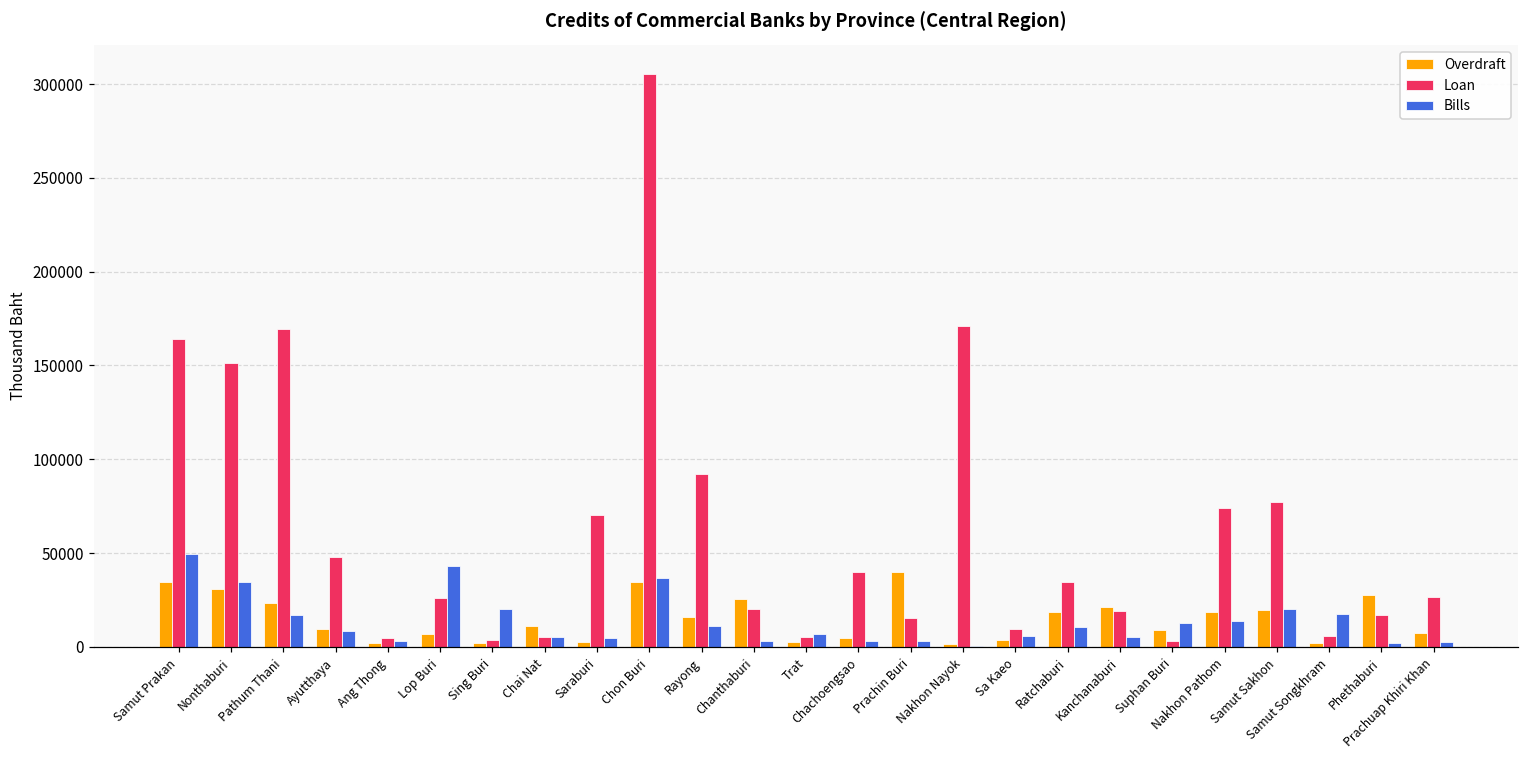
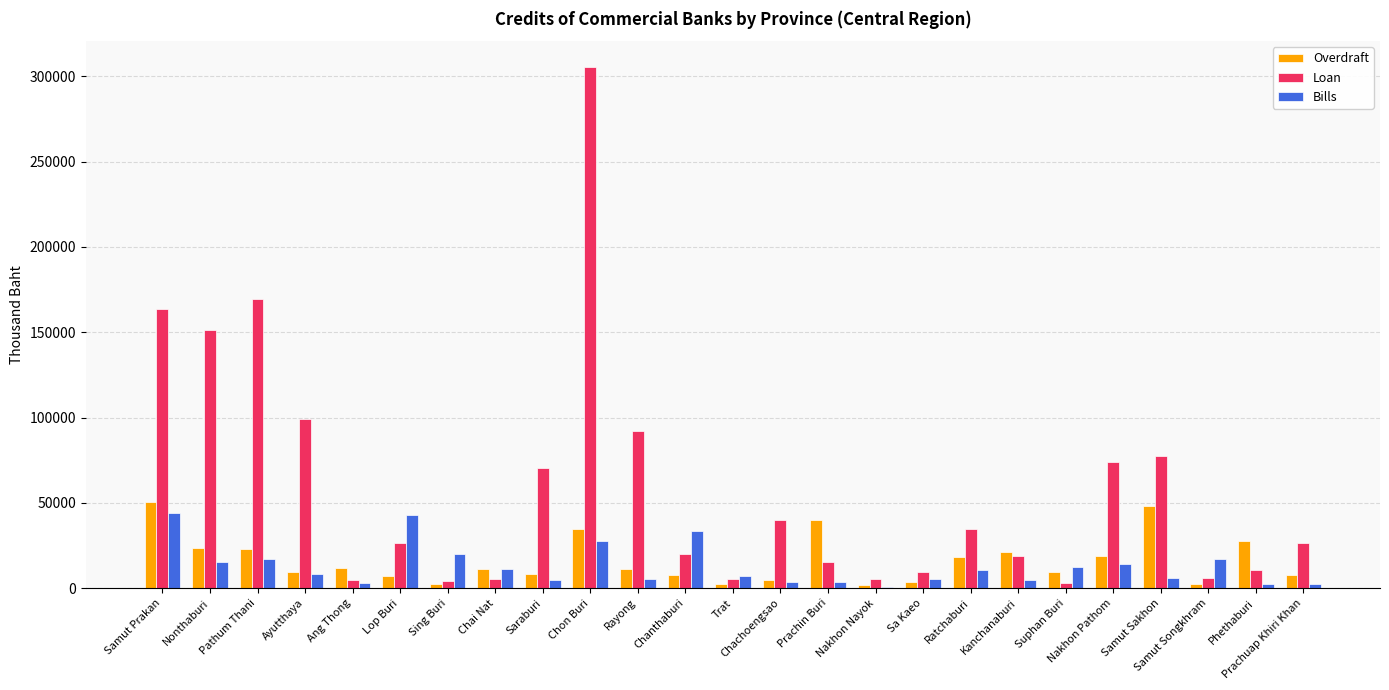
  {
    "Overdraft": {
-     "Samut Prakan": 34000,
-     "Nonthaburi": 31000,
+     "Samut Prakan": 50000,
+     "Nonthaburi": 24000,
      "Pathum Thani": 23000,
      "Ayutthaya": 9000,
-     "Ang Thong": 2000,
+     "Ang Thong": 12000,
      "Lop Buri": 7000,
      "Sing Buri": 2000,
      "Chai Nat": 11000,
-     "Saraburi": 3000,
+     "Saraburi": 8000,
      "Chon Buri": 35000,
-     "Rayong": 16000,
-     "Chanthaburi": 26000,
+     "Rayong": 11000,
+     "Chanthaburi": 7000,
      "Trat": 2000,
      "Chachoengsao": 4000,
      "Prachin Buri": 40000,
      "Nakhon Nayok": 2000,
      "Sa Kaeo": 4000,
      "Ratchaburi": 19000,
      "Kanchanaburi": 21000,
      "Suphan Buri": 9000,
      "Nakhon Pathom": 19000,
-     "Samut Sakhon": 20000,
+     "Samut Sakhon": 48000,
      "Samut Songkhram": 2000,
      "Phethaburi": 27000,
      "Prachuap Khiri Khan": 7000
    },
    "Loan": {
      "Samut Prakan": 164000,
      "Nonthaburi": 151000,
      "Pathum Thani": 169000,
-     "Ayutthaya": 48000,
+     "Ayutthaya": 99000,
      "Ang Thong": 5000,
      "Lop Buri": 26000,
      "Sing Buri": 4000,
      "Chai Nat": 5000,
      "Saraburi": 71000,
      "Chon Buri": 305000,
      "Rayong": 92000,
      "Chanthaburi": 20000,
      "Trat": 5000,
      "Chachoengsao": 40000,
      "Prachin Buri": 15000,
-     "Nakhon Nayok": 171000,
+     "Nakhon Nayok": 5000,
      "Sa Kaeo": 9000,
      "Ratchaburi": 35000,
      "Kanchanaburi": 19000,
      "Suphan Buri": 3000,
      "Nakhon Pathom": 74000,
      "Samut Sakhon": 77000,
      "Samut Songkhram": 6000,
-     "Phethaburi": 17000,
+     "Phethaburi": 11000,
      "Prachuap Khiri Khan": 27000
    },
    "Bills": {
-     "Samut Prakan": 49000,
-     "Nonthaburi": 35000,
+     "Samut Prakan": 44000,
+     "Nonthaburi": 15000,
      "Pathum Thani": 17000,
      "Ayutthaya": 8000,
      "Ang Thong": 3000,
      "Lop Buri": 43000,
      "Sing Buri": 20000,
-     "Chai Nat": 5000,
+     "Chai Nat": 11000,
      "Saraburi": 5000,
-     "Chon Buri": 37000,
-     "Rayong": 11000,
-     "Chanthaburi": 3000,
+     "Chon Buri": 28000,
+     "Rayong": 5000,
+     "Chanthaburi": 33000,
      "Trat": 7000,
      "Chachoengsao": 3000,
      "Prachin Buri": 3000,
      "Sa Kaeo": 6000,
      "Ratchaburi": 11000,
      "Kanchanaburi": 5000,
      "Suphan Buri": 13000,
      "Nakhon Pathom": 14000,
-     "Samut Sakhon": 20000,
+     "Samut Sakhon": 6000,
      "Samut Songkhram": 17000,
      "Phethaburi": 2000,
      "Prachuap Khiri Khan": 2000
    }
  }
